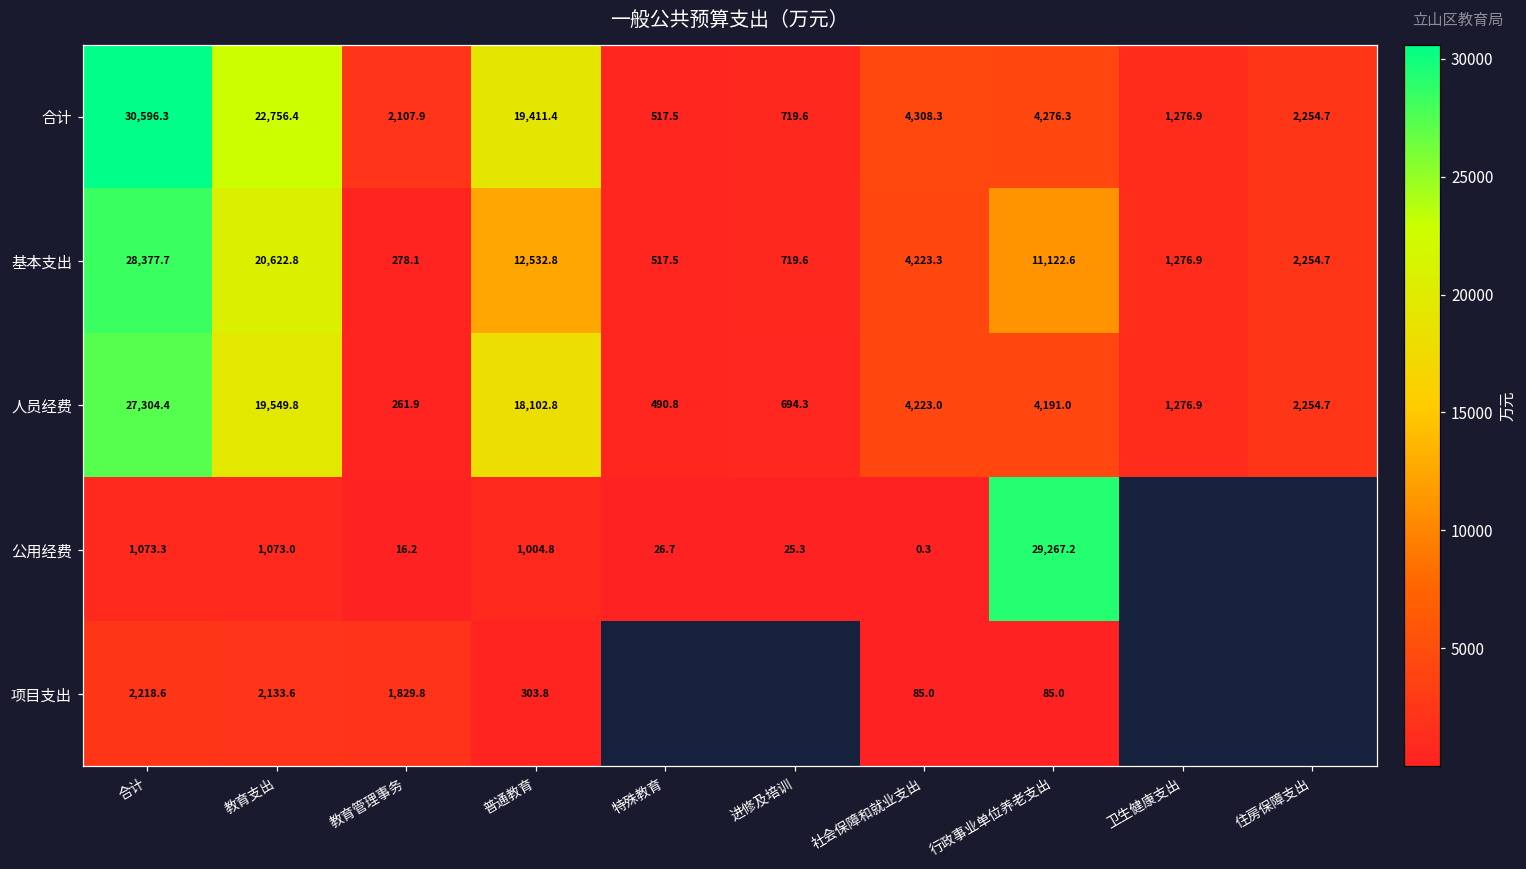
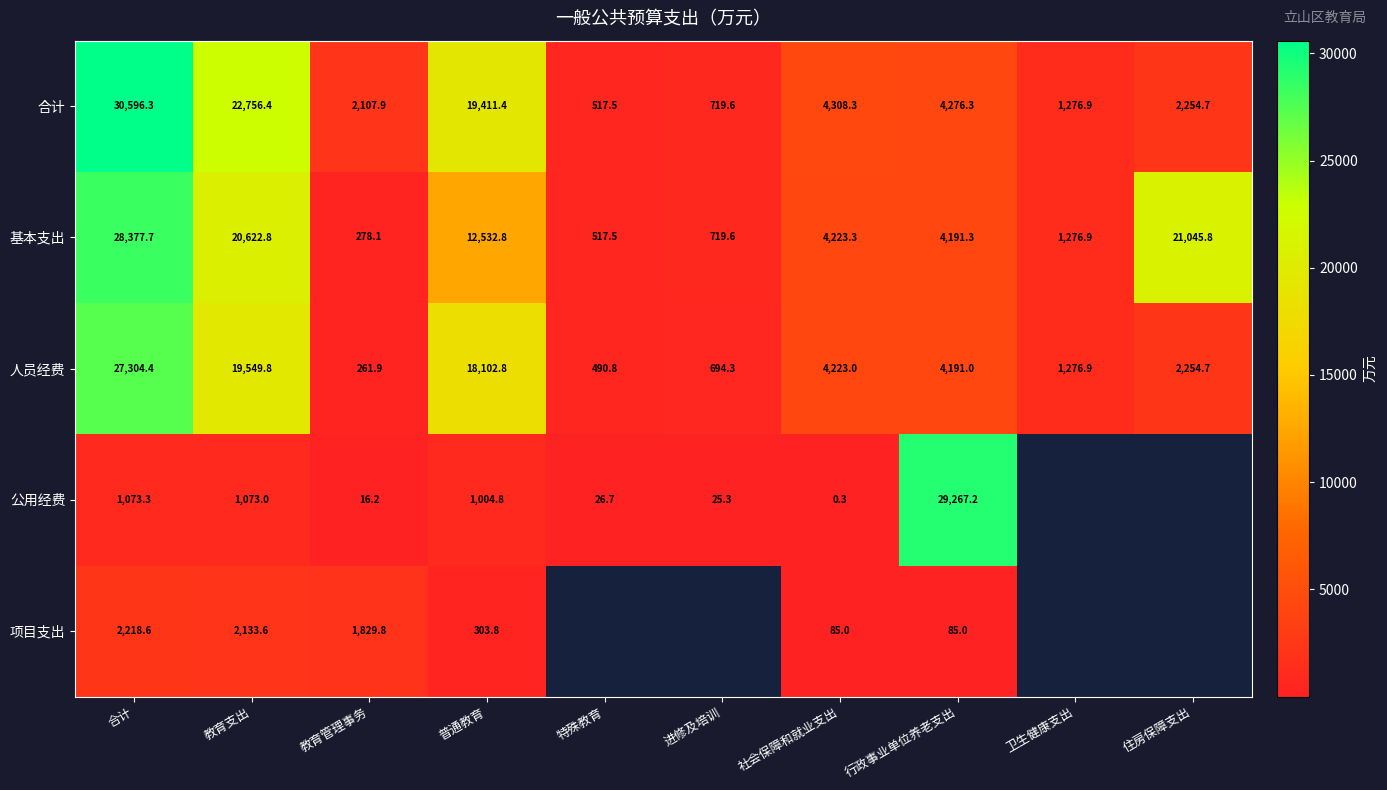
  {
    "合计": {
      "合计": "30,596.3",
      "教育支出": "22,756.4",
      "教育管理事务": "2,107.9",
      "普通教育": "19,411.4",
      "特殊教育": "517.5",
      "进修及培训": "719.6",
      "社会保障和就业支出": "4,308.3",
      "行政事业单位养老支出": "4,276.3",
      "卫生健康支出": "1,276.9",
      "住房保障支出": "2,254.7"
    },
    "基本支出": {
      "合计": "28,377.7",
      "教育支出": "20,622.8",
      "教育管理事务": "278.1",
      "普通教育": "12,532.8",
      "特殊教育": "517.5",
      "进修及培训": "719.6",
      "社会保障和就业支出": "4,223.3",
-     "行政事业单位养老支出": "11,122.6",
+     "行政事业单位养老支出": "4,191.3",
      "卫生健康支出": "1,276.9",
-     "住房保障支出": "2,254.7"
+     "住房保障支出": "21,045.8"
    },
    "人员经费": {
      "合计": "27,304.4",
      "教育支出": "19,549.8",
      "教育管理事务": "261.9",
      "普通教育": "18,102.8",
      "特殊教育": "490.8",
      "进修及培训": "694.3",
      "社会保障和就业支出": "4,223.0",
      "行政事业单位养老支出": "4,191.0",
      "卫生健康支出": "1,276.9",
      "住房保障支出": "2,254.7"
    },
    "公用经费": {
      "合计": "1,073.3",
      "教育支出": "1,073.0",
      "教育管理事务": "16.2",
      "普通教育": "1,004.8",
      "特殊教育": "26.7",
      "进修及培训": "25.3",
      "社会保障和就业支出": "0.3",
      "行政事业单位养老支出": "29,267.2"
    },
    "项目支出": {
      "合计": "2,218.6",
      "教育支出": "2,133.6",
      "教育管理事务": "1,829.8",
      "普通教育": "303.8",
      "社会保障和就业支出": "85.0",
      "行政事业单位养老支出": "85.0"
    }
  }
